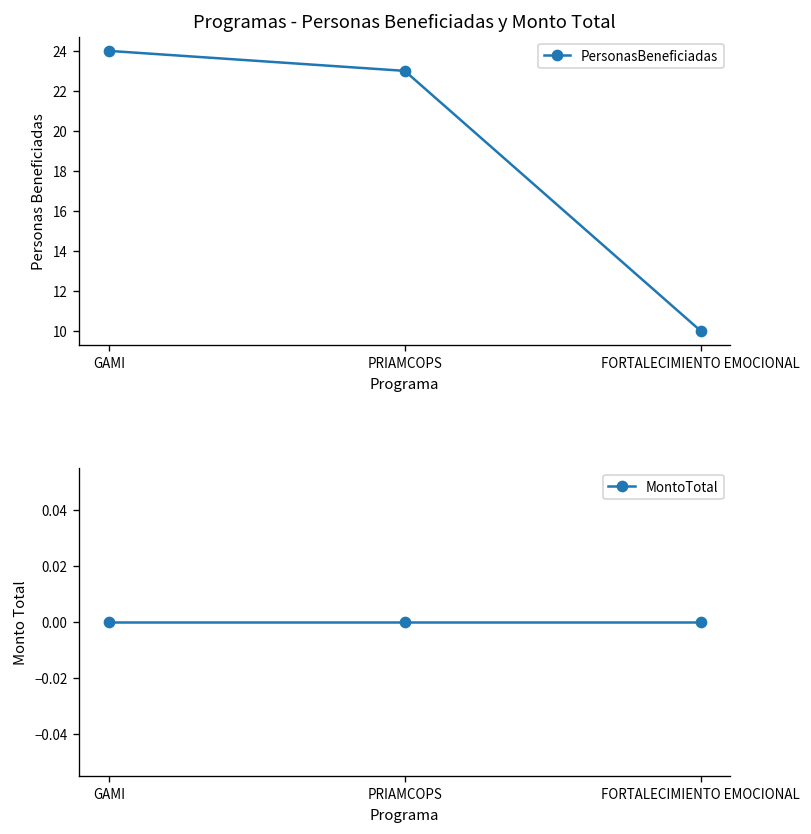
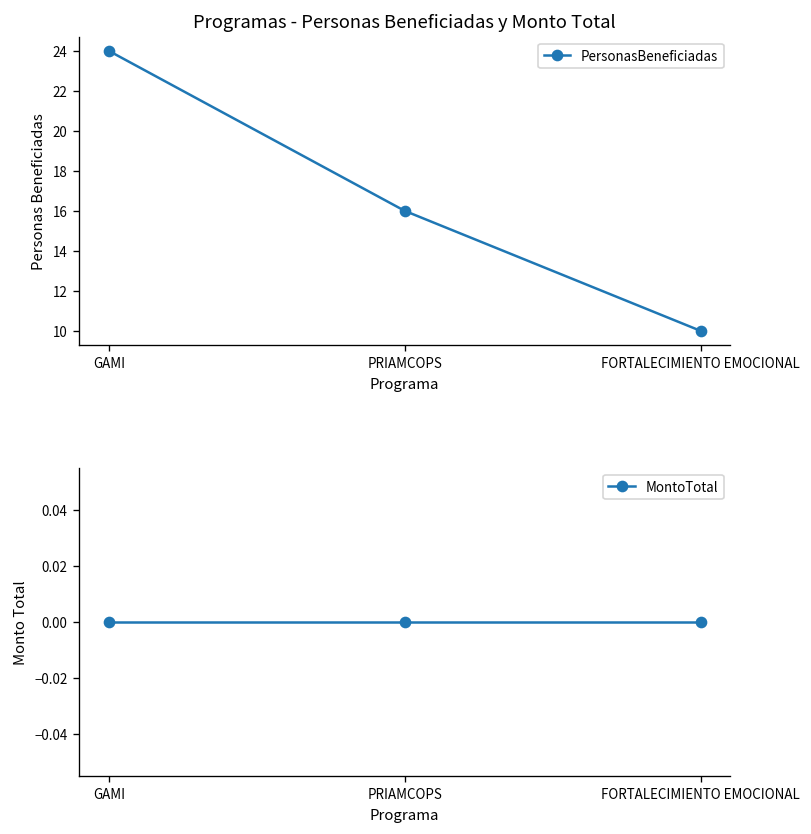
  {
    "Programas - Personas Beneficiadas y Monto Total": {
      "GAMI": 24,
-     "PRIAMCOPS": 23,
+     "PRIAMCOPS": 16,
      "FORTALECIMIENTO EMOCIONAL": 10
    }
  }
